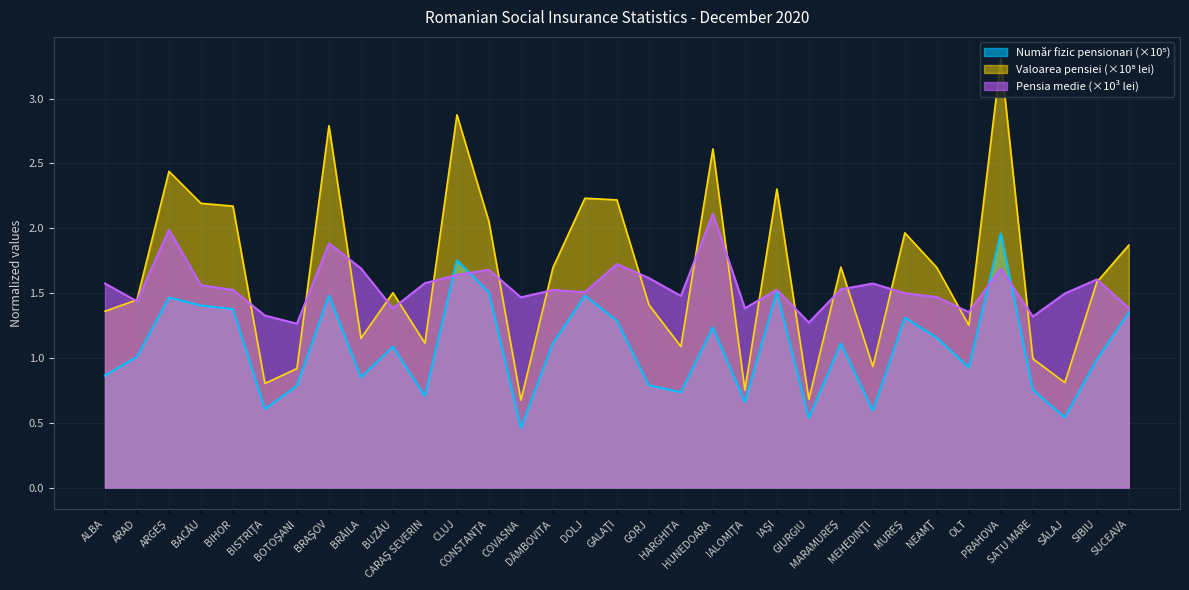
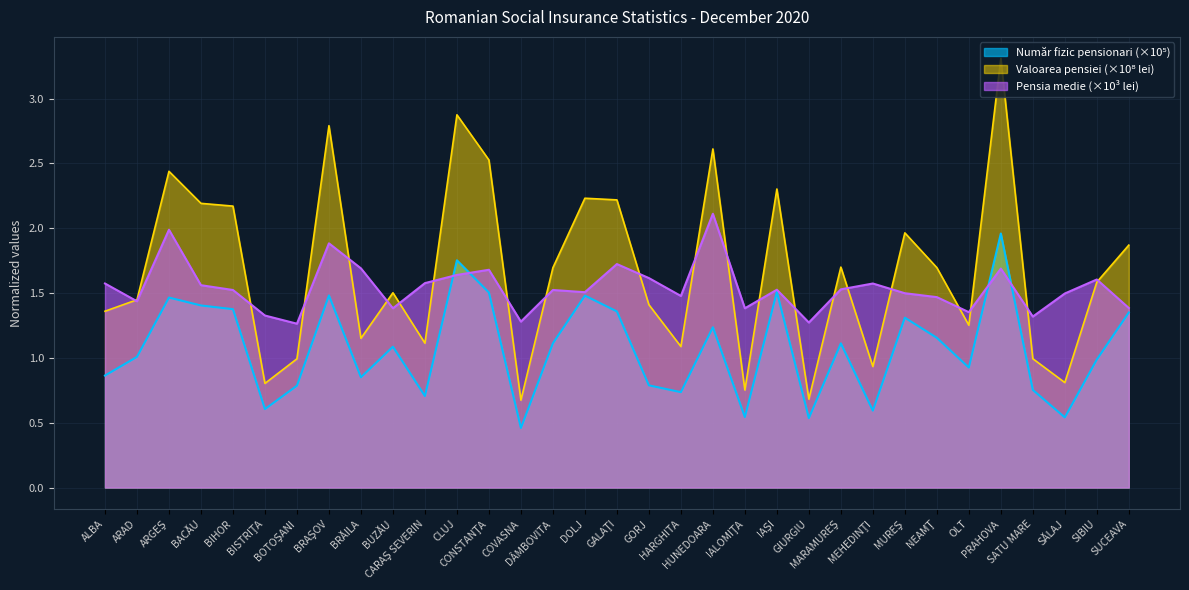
  {
    "Număr fizic pensionari (×10⁵)": {
      "ALBA": 0.86,
      "ARAD": 1.01,
      "ARGEŞ": 1.47,
      "BACĂU": 1.40,
      "BIHOR": 1.38,
      "BISTRIŢA": 0.61,
      "BOTOŞANI": 0.79,
      "BRAŞOV": 1.48,
      "BRĂILA": 0.85,
      "BUZĂU": 1.09,
      "CARAŞ SEVERIN": 0.71,
      "CLUJ": 1.75,
      "CONSTANŢA": 1.50,
      "COVASNA": 0.46,
      "DÂMBOVITA": 1.11,
      "DOLJ": 1.48,
-     "GALAŢI": 1.29,
+     "GALAŢI": 1.36,
      "GORJ": 0.79,
      "HARGHITA": 0.74,
      "HUNEDOARA": 1.24,
-     "IALOMIŢA": 0.66,
+     "IALOMIŢA": 0.54,
      "GIURGIU": 0.54,
      "MARAMUREŞ": 1.11,
      "MEHEDINŢI": 0.59,
      "MUREŞ": 1.31,
      "NEAMŢ": 1.16,
      "OLT": 0.93,
      "PRAHOVA": 1.96,
      "SATU MARE": 0.75,
      "SĂLAJ": 0.54,
      "SIBIU": 0.99,
      "SUCEAVA": 1.35
    },
    "Valoarea pensiei (×10⁸ lei)": {
      "ALBA": 1.36,
      "ARGEŞ": 2.44,
      "BACĂU": 2.19,
      "BIHOR": 2.17,
      "BISTRIŢA": 0.80,
-     "BOTOŞANI": 0.92,
+     "BOTOŞANI": 0.99,
      "BRAŞOV": 2.79,
      "BRĂILA": 1.15,
      "BUZĂU": 1.50,
      "CARAŞ SEVERIN": 1.11,
      "CLUJ": 2.88,
-     "CONSTANŢA": 2.05,
+     "CONSTANŢA": 2.53,
      "COVASNA": 0.67,
      "DÂMBOVITA": 1.70,
      "DOLJ": 2.23,
      "GALAŢI": 2.22,
      "GORJ": 1.41,
      "HARGHITA": 1.09,
      "HUNEDOARA": 2.61,
      "IALOMIŢA": 0.75,
      "IAŞI": 2.30,
      "GIURGIU": 0.68,
      "MARAMUREŞ": 1.70,
      "MEHEDINŢI": 0.93,
      "MUREŞ": 1.96,
      "NEAMŢ": 1.70,
      "OLT": 1.25,
      "SATU MARE": 0.99,
      "SĂLAJ": 0.81,
      "SIBIU": 1.58,
      "SUCEAVA": 1.87
    },
    "Pensia medie (×10³ lei)": {
      "ALBA": 1.57,
      "ARGEŞ": 1.99,
      "BACĂU": 1.56,
      "BIHOR": 1.52,
      "BISTRIŢA": 1.33,
      "BOTOŞANI": 1.26,
      "BRAŞOV": 1.88,
      "BRĂILA": 1.69,
      "BUZĂU": 1.38,
      "CARAŞ SEVERIN": 1.58,
      "CLUJ": 1.64,
      "CONSTANŢA": 1.68,
-     "COVASNA": 1.47,
+     "COVASNA": 1.28,
      "DÂMBOVITA": 1.52,
      "DOLJ": 1.51,
      "GALAŢI": 1.72,
      "GORJ": 1.62,
      "HARGHITA": 1.48,
      "HUNEDOARA": 2.11,
      "IALOMIŢA": 1.38,
      "GIURGIU": 1.27,
      "MARAMUREŞ": 1.53,
      "MEHEDINŢI": 1.57,
      "MUREŞ": 1.50,
      "NEAMŢ": 1.47,
      "OLT": 1.35,
      "PRAHOVA": 1.69,
      "SATU MARE": 1.32,
      "SĂLAJ": 1.50,
      "SIBIU": 1.61,
      "SUCEAVA": 1.39
    }
  }
